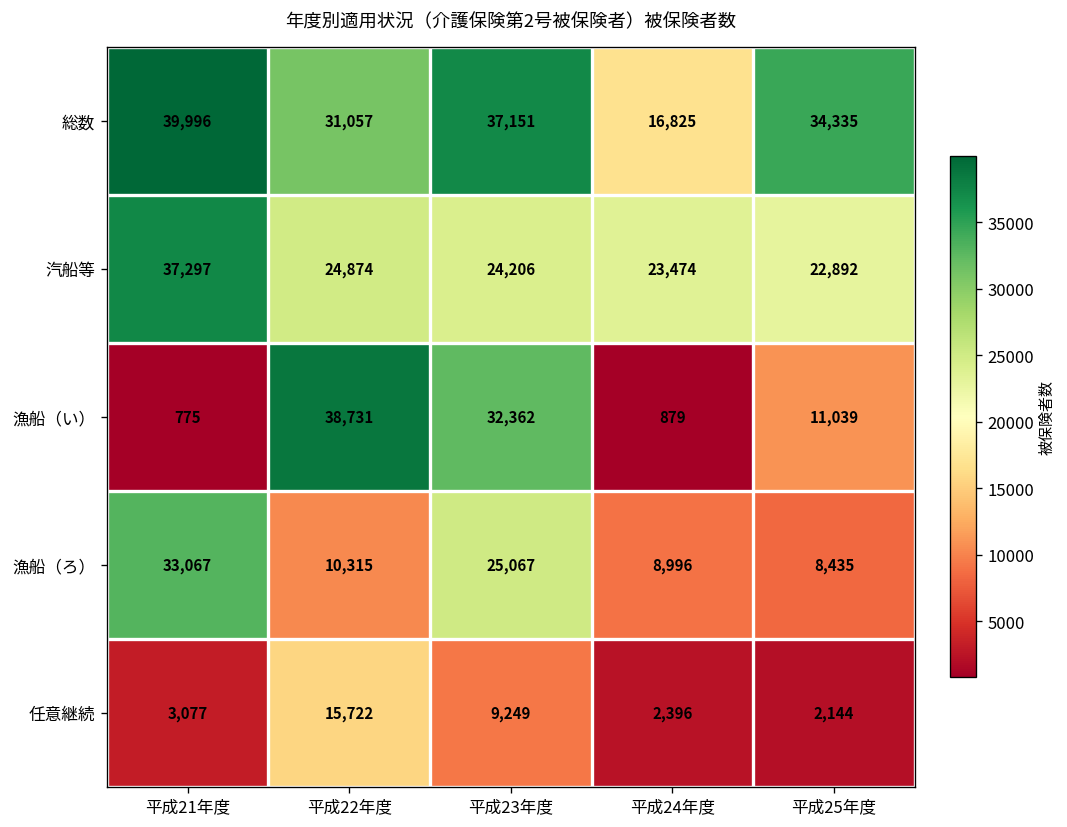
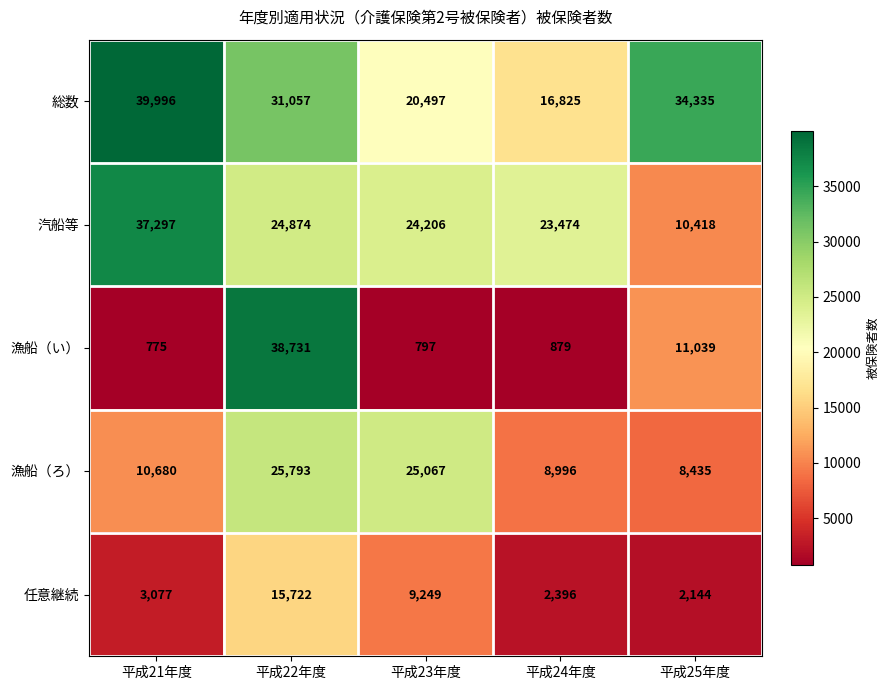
  {
    "総数": {
      "平成21年度": "39,996",
      "平成22年度": "31,057",
-     "平成23年度": "37,151",
+     "平成23年度": "20,497",
      "平成24年度": "16,825",
      "平成25年度": "34,335"
    },
    "汽船等": {
      "平成21年度": "37,297",
      "平成22年度": "24,874",
      "平成23年度": "24,206",
      "平成24年度": "23,474",
-     "平成25年度": "22,892"
+     "平成25年度": "10,418"
    },
    "漁船（い）": {
      "平成21年度": "775",
      "平成22年度": "38,731",
-     "平成23年度": "32,362",
+     "平成23年度": "797",
      "平成24年度": "879",
      "平成25年度": "11,039"
    },
    "漁船（ろ）": {
-     "平成21年度": "33,067",
-     "平成22年度": "10,315",
+     "平成21年度": "10,680",
+     "平成22年度": "25,793",
      "平成23年度": "25,067",
      "平成24年度": "8,996",
      "平成25年度": "8,435"
    },
    "任意継続": {
      "平成21年度": "3,077",
      "平成22年度": "15,722",
      "平成23年度": "9,249",
      "平成24年度": "2,396",
      "平成25年度": "2,144"
    }
  }
